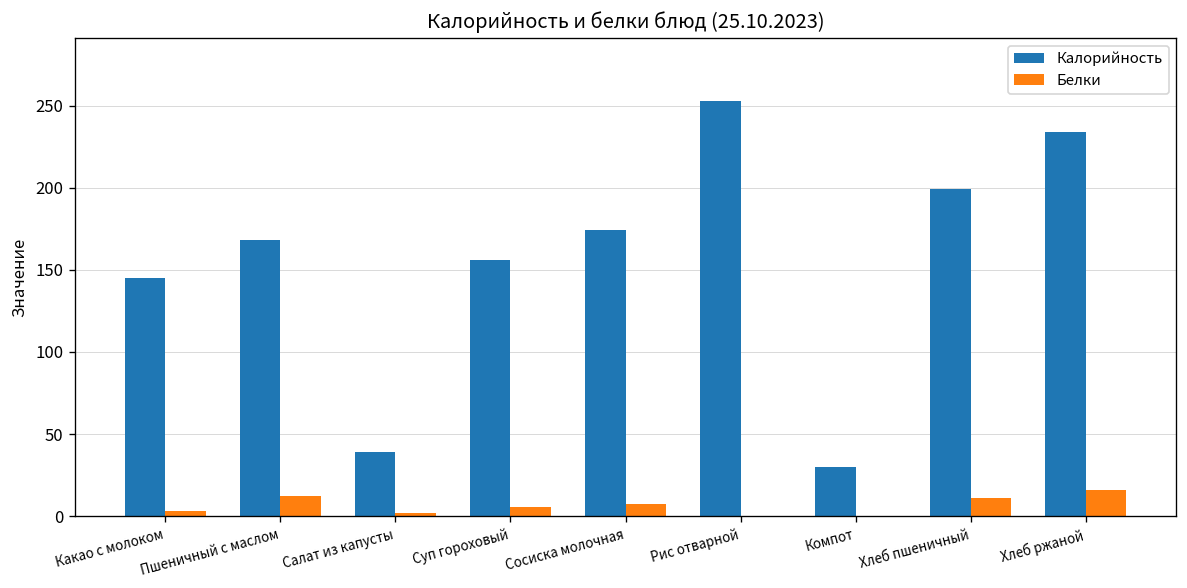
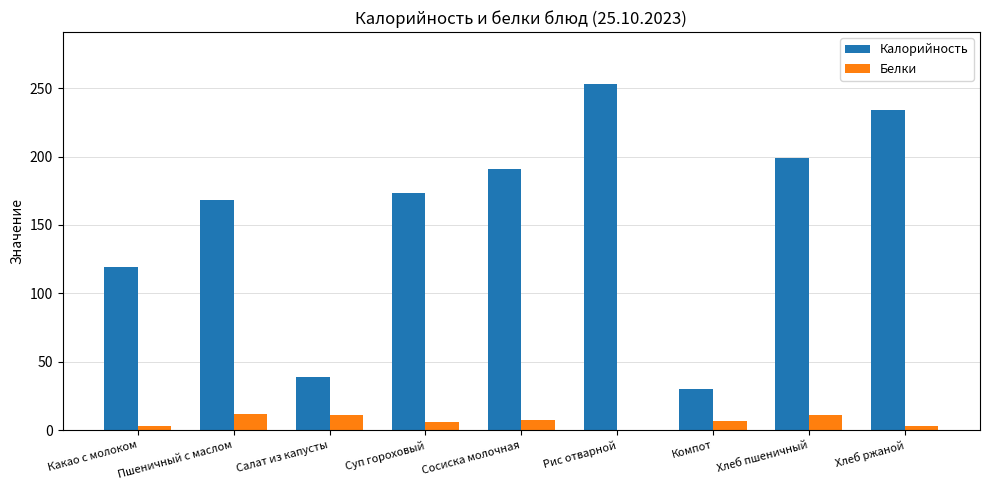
  {
    "Калорийность": {
-     "Какао с молоком": 145,
+     "Какао с молоком": 119,
      "Пшеничный с маслом": 168,
      "Салат из капусты": 39,
-     "Суп гороховый": 156,
-     "Сосиска молочная": 174,
+     "Суп гороховый": 173,
+     "Сосиска молочная": 191,
      "Рис отварной": 253,
      "Компот": 30,
      "Хлеб пшеничный": 199,
      "Хлеб ржаной": 234
    },
    "Белки": {
      "Какао с молоком": 3,
      "Пшеничный с маслом": 12,
-     "Салат из капусты": 2,
+     "Салат из капусты": 11,
      "Суп гороховый": 6,
      "Сосиска молочная": 7,
-     "Компот": 0,
+     "Компот": 7,
      "Хлеб пшеничный": 11,
-     "Хлеб ржаной": 16
+     "Хлеб ржаной": 3
    }
  }
